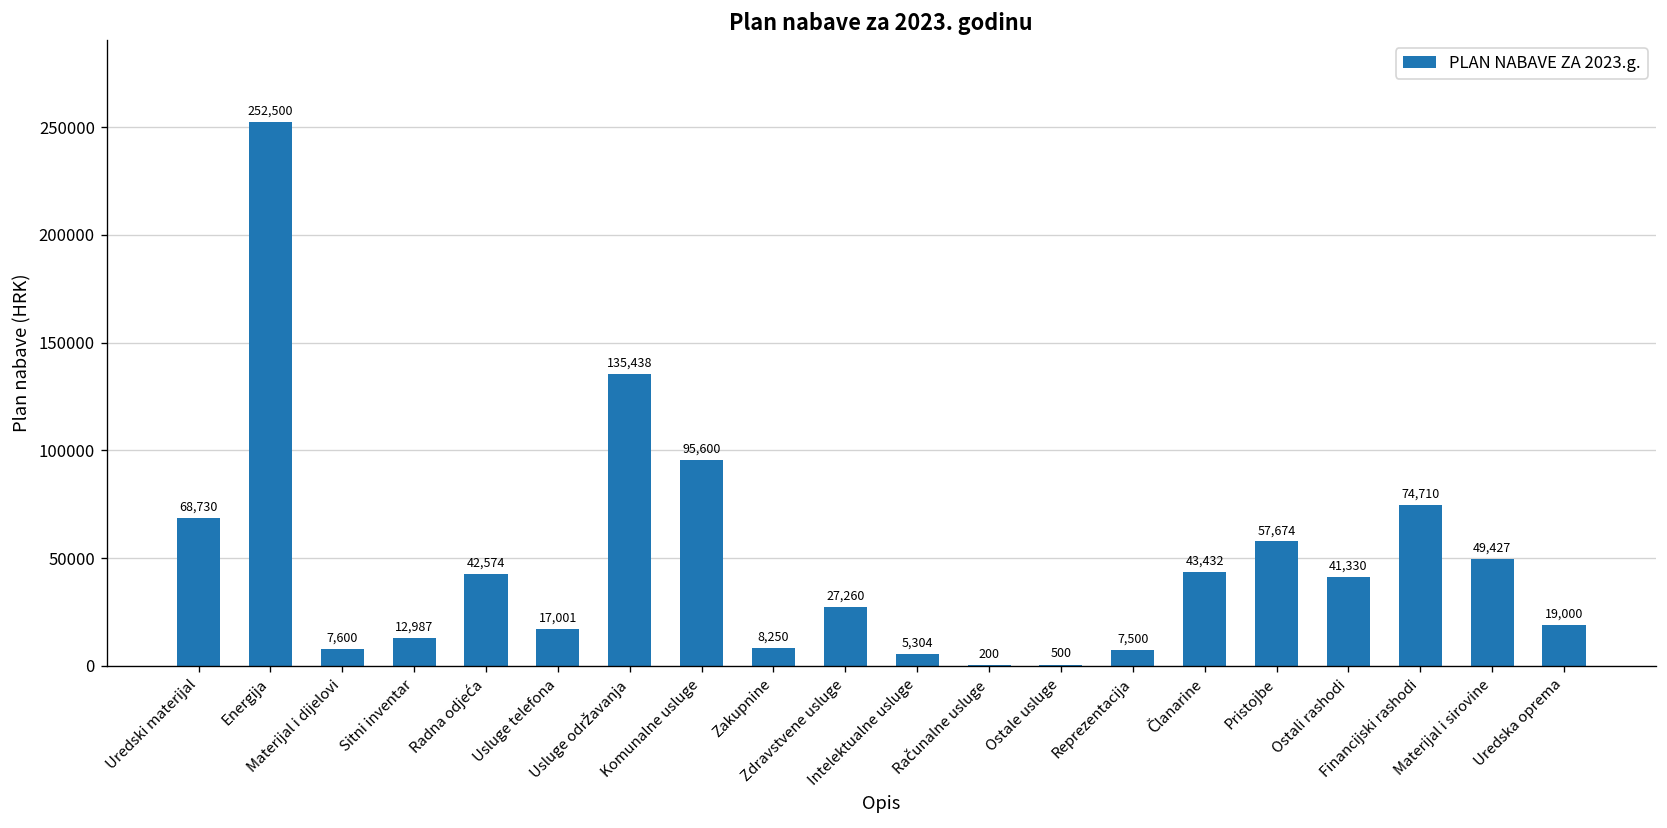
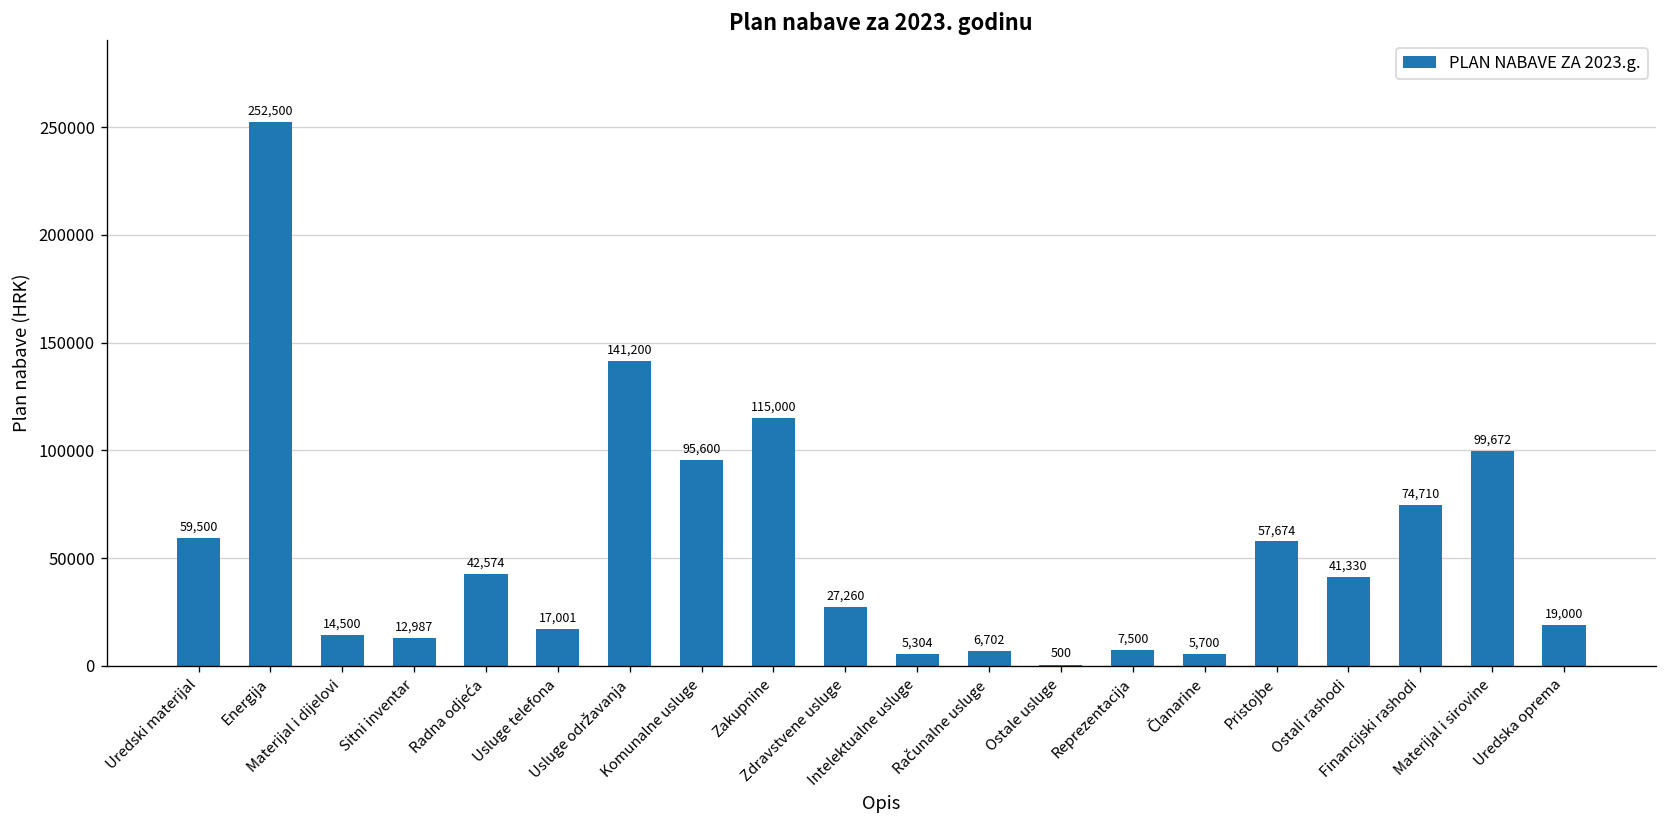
  {
-   "Uredski materijal": "68,730",
+   "Uredski materijal": "59,500",
    "Energija": "252,500",
-   "Materijal i dijelovi": "7,600",
+   "Materijal i dijelovi": "14,500",
    "Sitni inventar": "12,987",
    "Radna odjeća": "42,574",
    "Usluge telefona": "17,001",
-   "Usluge održavanja": "135,438",
+   "Usluge održavanja": "141,200",
    "Komunalne usluge": "95,600",
-   "Zakupnine": "8,250",
+   "Zakupnine": "115,000",
    "Zdravstvene usluge": "27,260",
    "Intelektualne usluge": "5,304",
-   "Računalne usluge": "200",
+   "Računalne usluge": "6,702",
    "Ostale usluge": "500",
    "Reprezentacija": "7,500",
-   "Članarine": "43,432",
+   "Članarine": "5,700",
    "Pristojbe": "57,674",
    "Ostali rashodi": "41,330",
    "Financijski rashodi": "74,710",
-   "Materijal i sirovine": "49,427",
+   "Materijal i sirovine": "99,672",
    "Uredska oprema": "19,000"
  }
